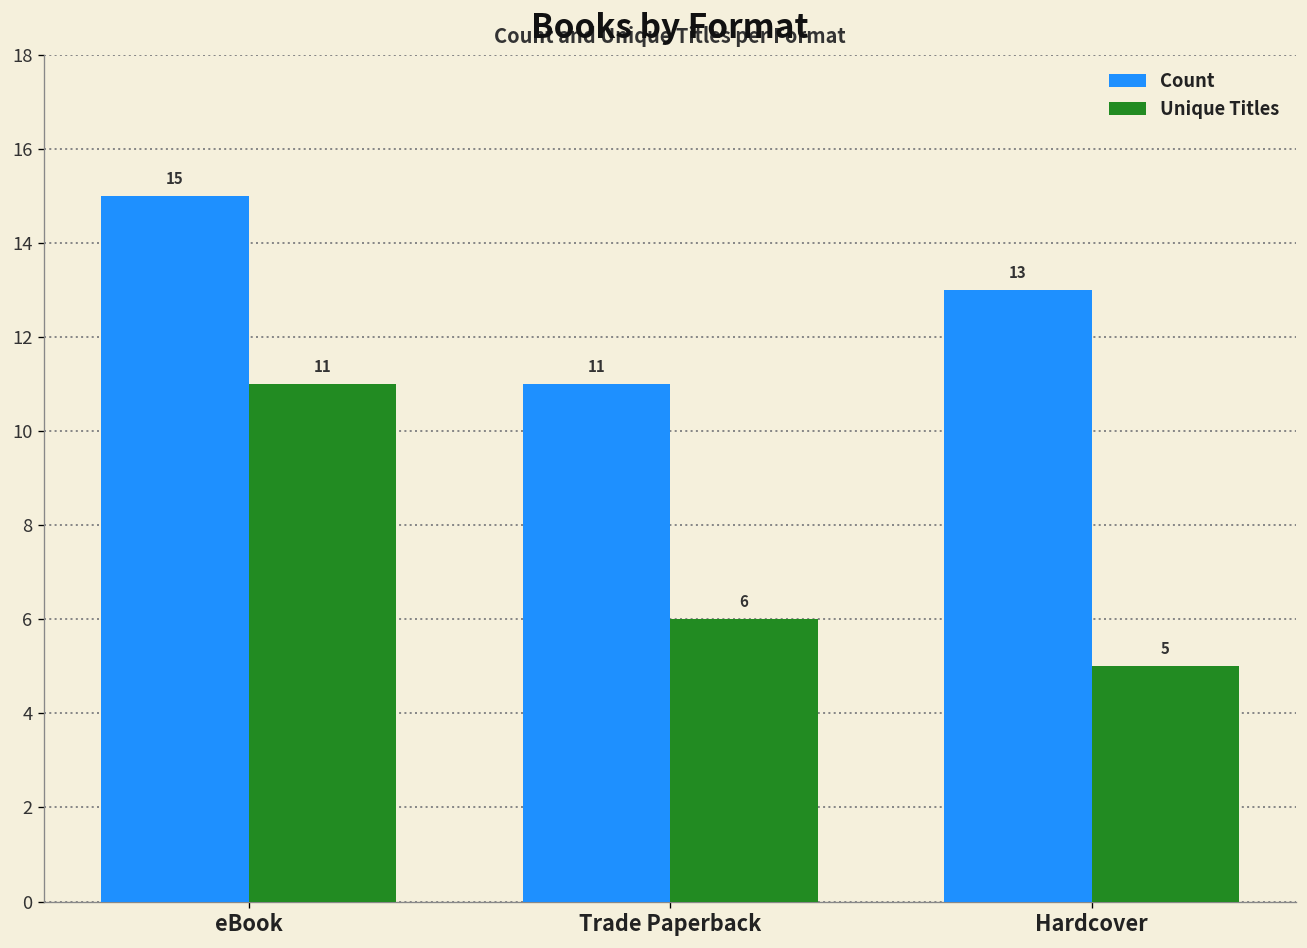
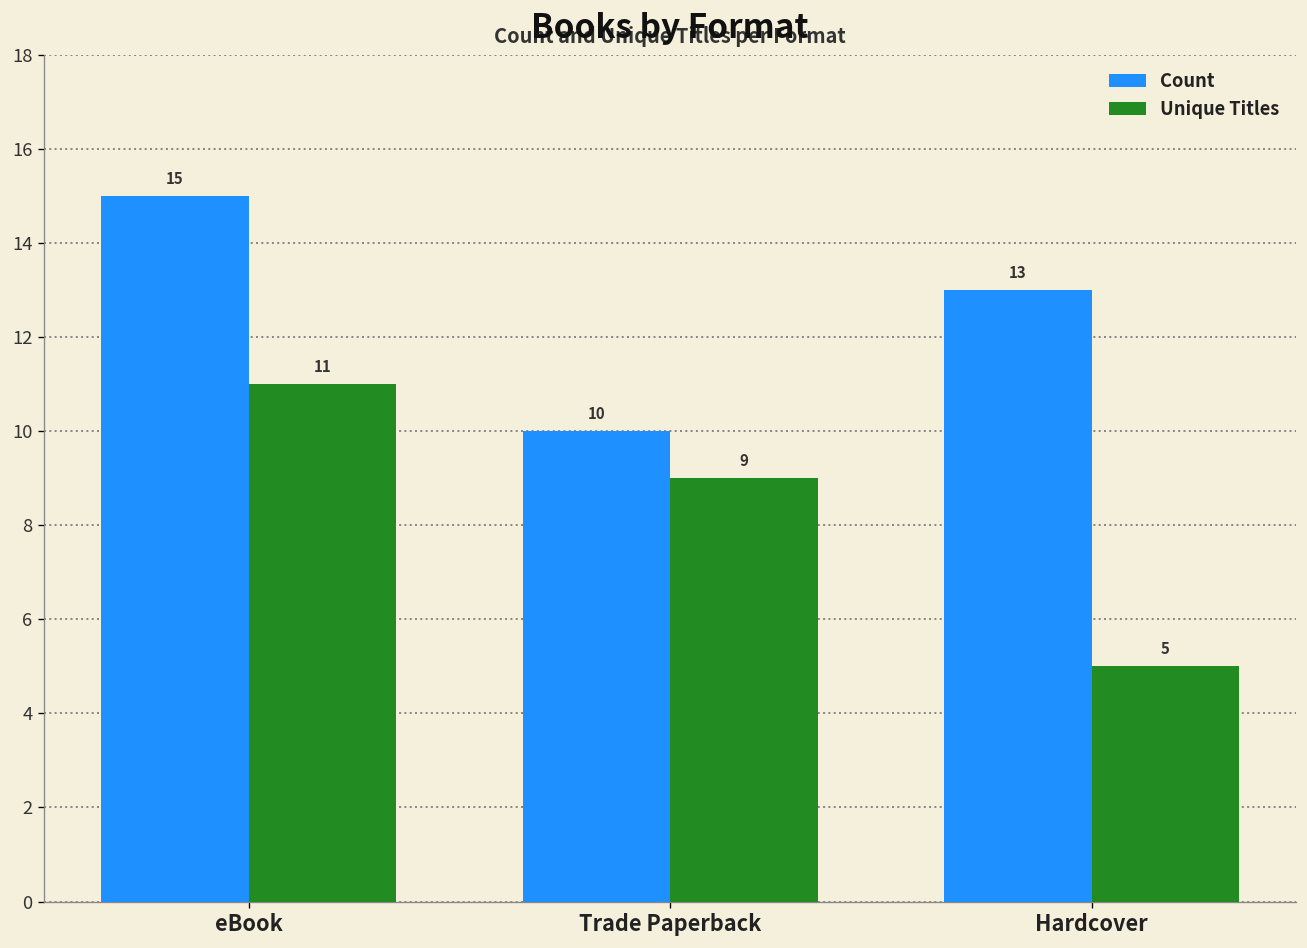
  {
    "Count": {
      "eBook": 15,
-     "Trade Paperback": 11,
+     "Trade Paperback": 10,
      "Hardcover": 13
    },
    "Unique Titles": {
      "eBook": 11,
-     "Trade Paperback": 6,
+     "Trade Paperback": 9,
      "Hardcover": 5
    }
  }
